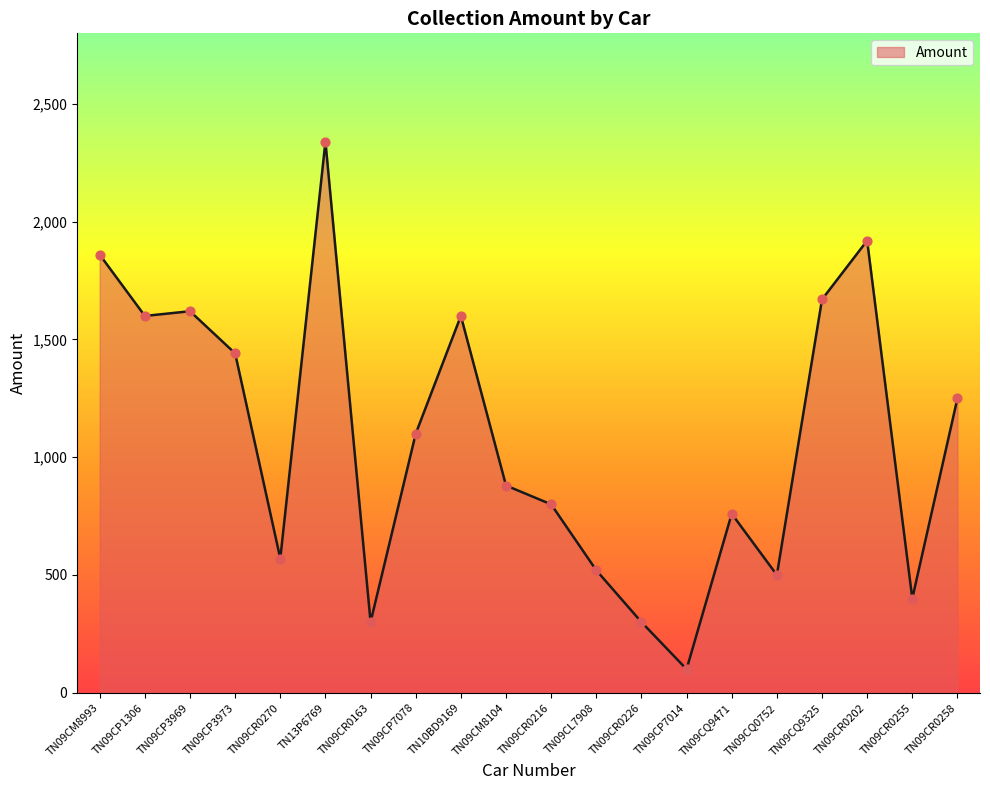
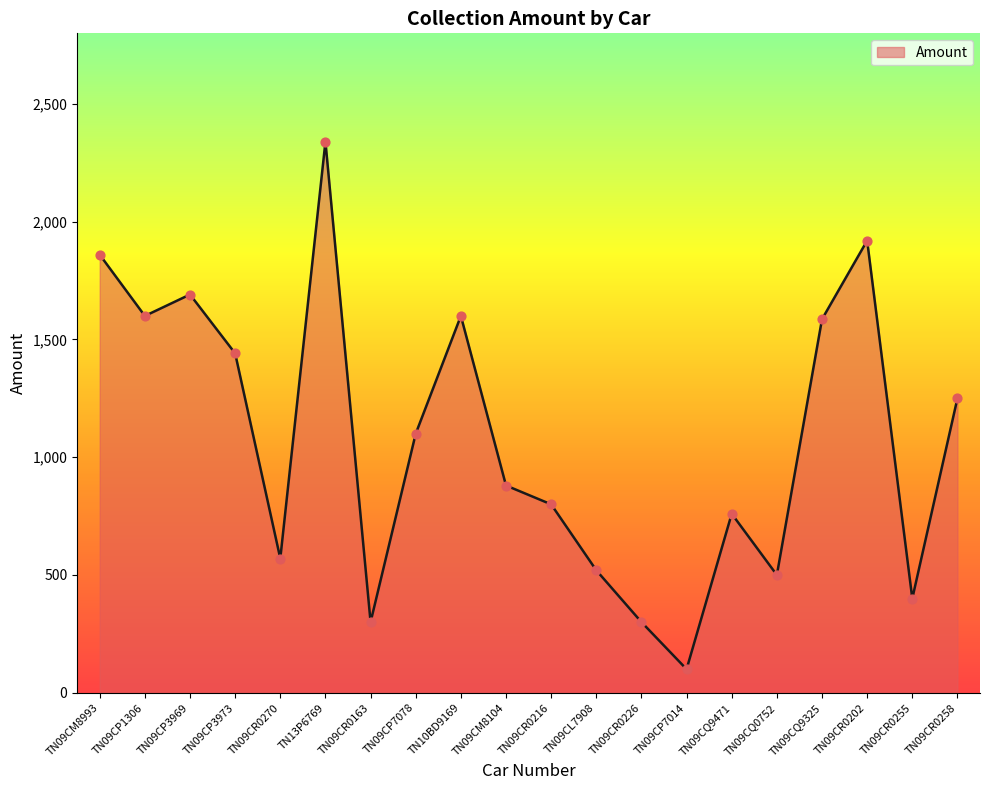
  {
    "TN09CM8993": "1,860",
    "TN09CP1306": "1,600",
-   "TN09CP3969": "1,620",
+   "TN09CP3969": "1,690",
    "TN09CP3973": "1,440",
    "TN09CR0270": "570",
    "TN13P6769": "2,340",
    "TN09CR0163": "300",
    "TN09CP7078": "1,100",
    "TN10BD9169": "1,600",
    "TN09CM8104": "880",
    "TN09CR0216": "800",
    "TN09CL7908": "520",
    "TN09CR0226": "300",
    "TN09CP7014": "100",
    "TN09CQ9471": "760",
    "TN09CQ0752": "500",
-   "TN09CQ9325": "1,670",
+   "TN09CQ9325": "1,590",
    "TN09CR0202": "1,920",
    "TN09CR0255": "400",
    "TN09CR0258": "1,250"
  }
